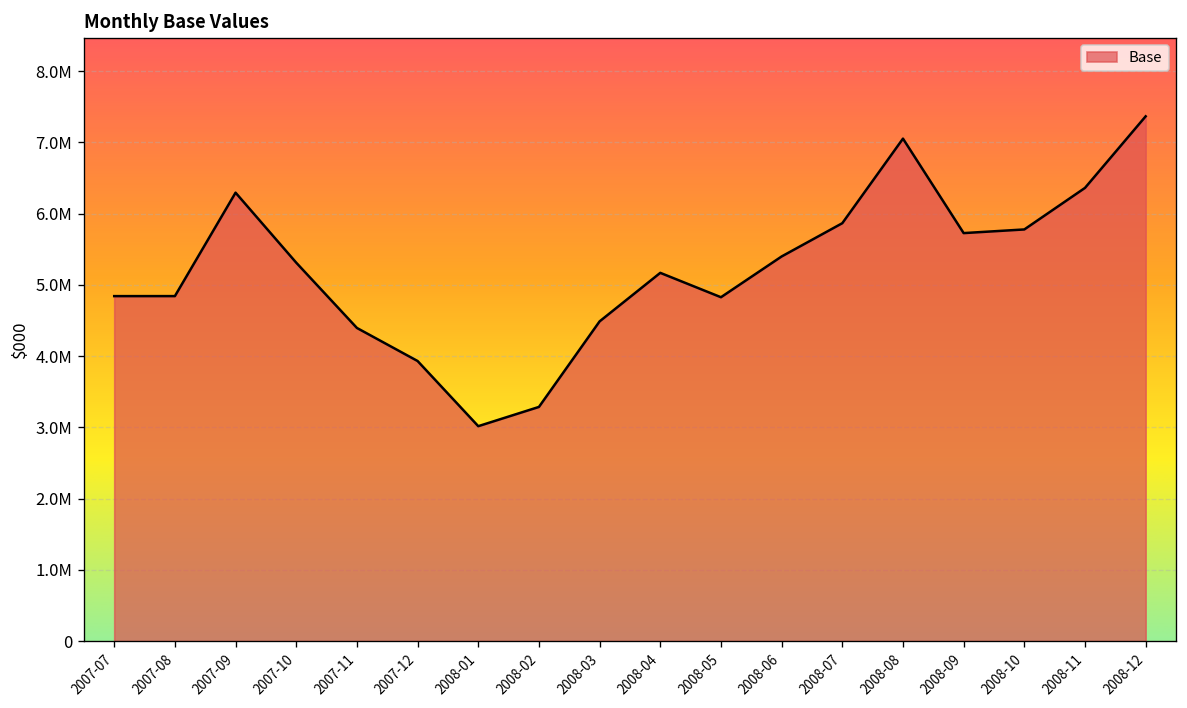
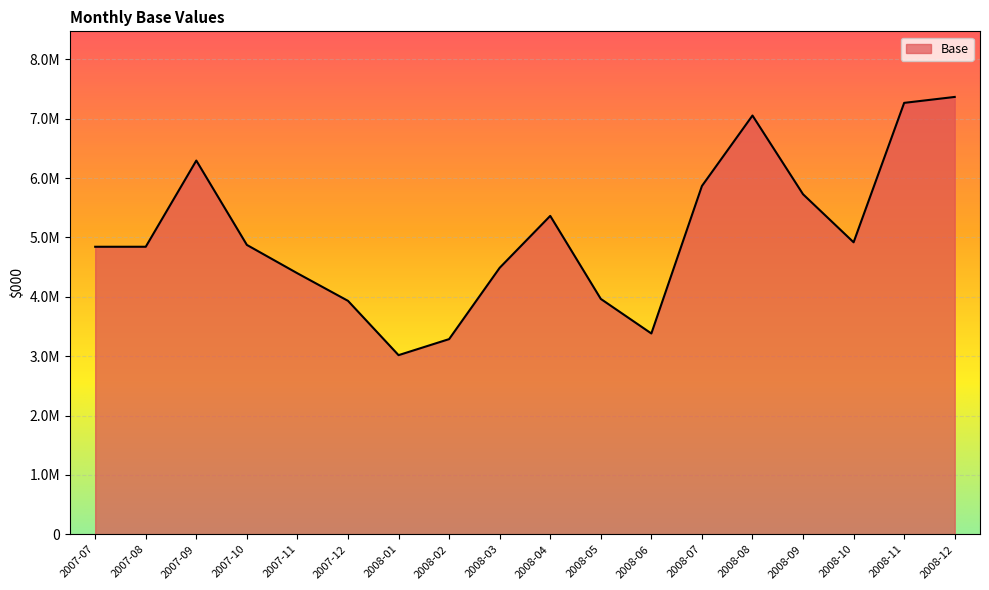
  {
    "2007-07": 4800000,
    "2007-08": 4800000,
    "2007-09": 6300000,
-   "2007-10": 5300000,
+   "2007-10": 4900000,
    "2007-11": 4400000,
    "2007-12": 3900000,
    "2008-01": 3000000,
    "2008-02": 3300000,
    "2008-03": 4500000,
-   "2008-04": 5200000,
-   "2008-05": 4800000,
-   "2008-06": 5400000,
+   "2008-04": 5400000,
+   "2008-05": 4000000,
+   "2008-06": 3400000,
    "2008-07": 5900000,
    "2008-08": 7100000,
    "2008-09": 5700000,
-   "2008-10": 5800000,
-   "2008-11": 6400000,
+   "2008-10": 4900000,
+   "2008-11": 7300000,
    "2008-12": 7400000
  }
